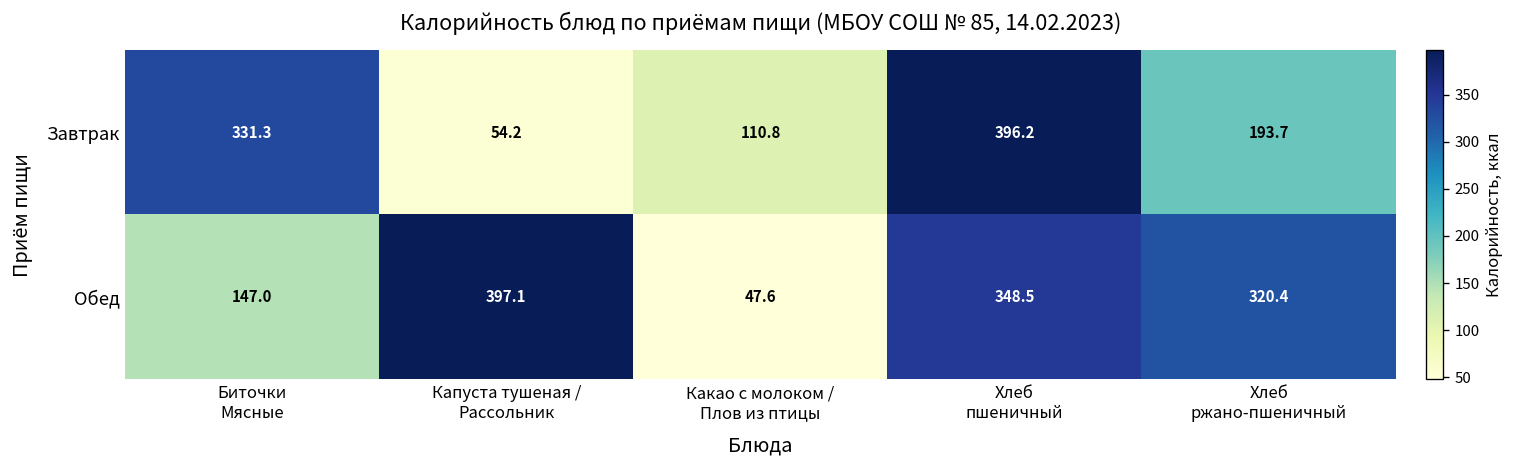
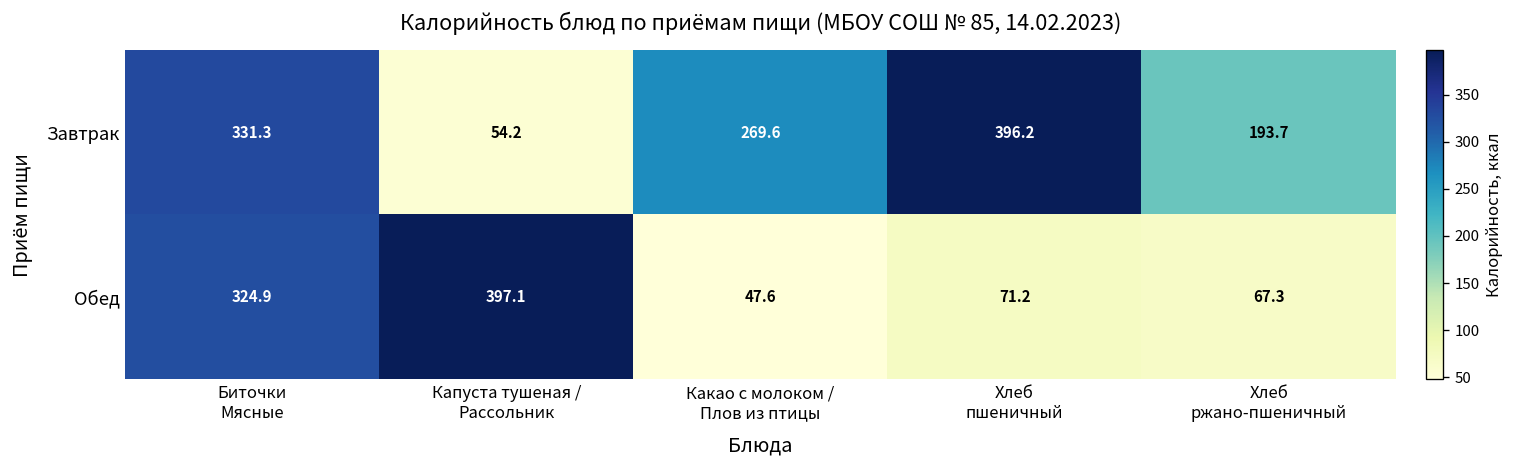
  {
    "Завтрак": {
      "Биточки Мясные": 331.3,
      "Капуста тушеная / Рассольник": 54.2,
-     "Какао с молоком / Плов из птицы": 110.8,
+     "Какао с молоком / Плов из птицы": 269.6,
      "Хлеб пшеничный": 396.2,
      "Хлеб ржано-пшеничный": 193.7
    },
    "Обед": {
-     "Биточки Мясные": 147.0,
+     "Биточки Мясные": 324.9,
      "Капуста тушеная / Рассольник": 397.1,
      "Какао с молоком / Плов из птицы": 47.6,
-     "Хлеб пшеничный": 348.5,
-     "Хлеб ржано-пшеничный": 320.4
+     "Хлеб пшеничный": 71.2,
+     "Хлеб ржано-пшеничный": 67.3
    }
  }
